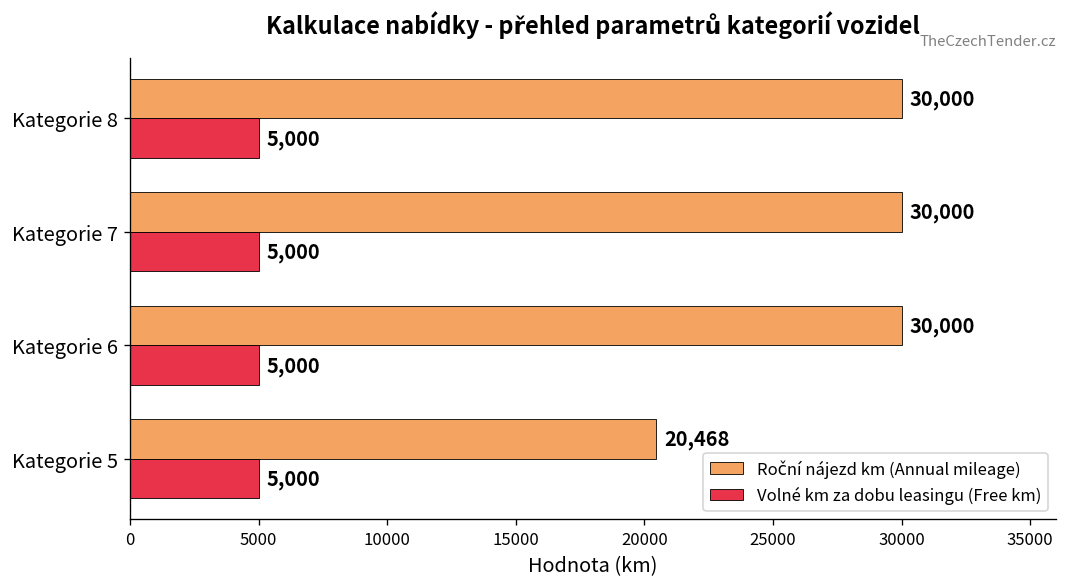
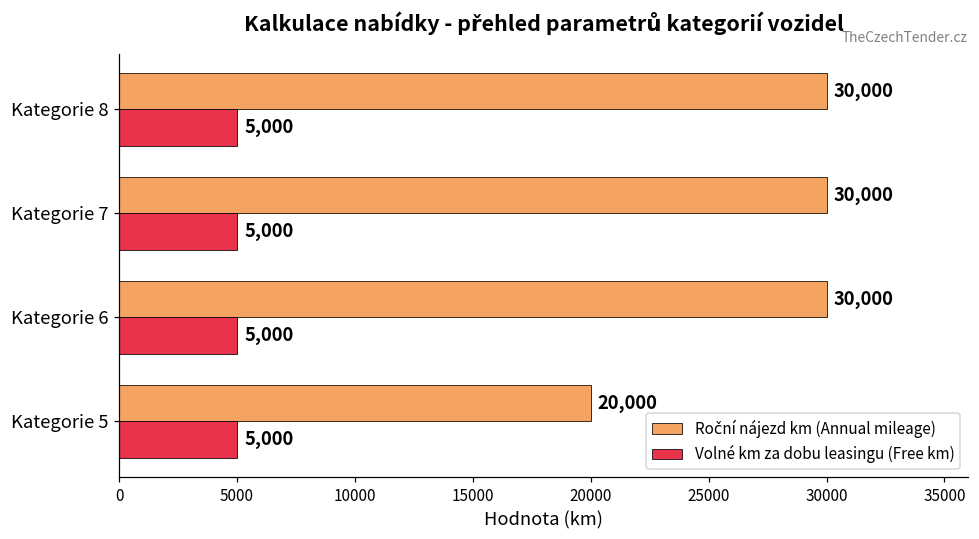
  {
    "Roční nájezd km (Annual mileage)": {
      "Kategorie 8": "30,000",
      "Kategorie 7": "30,000",
      "Kategorie 6": "30,000",
-     "Kategorie 5": "20,468"
+     "Kategorie 5": "20,000"
    },
    "Volné km za dobu leasingu (Free km)": {
      "Kategorie 8": "5,000",
      "Kategorie 7": "5,000",
      "Kategorie 6": "5,000",
      "Kategorie 5": "5,000"
    }
  }
